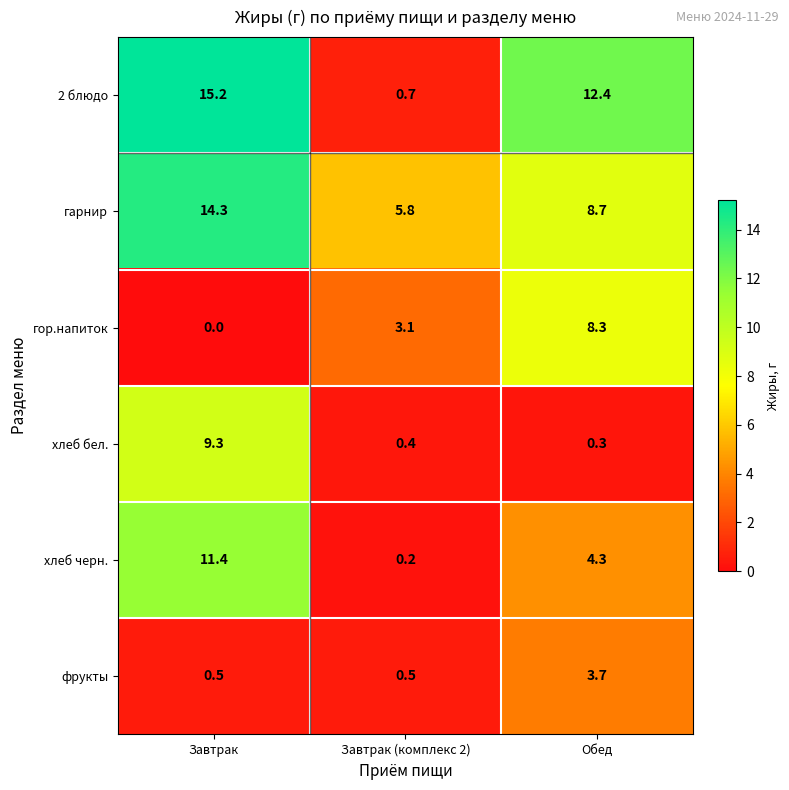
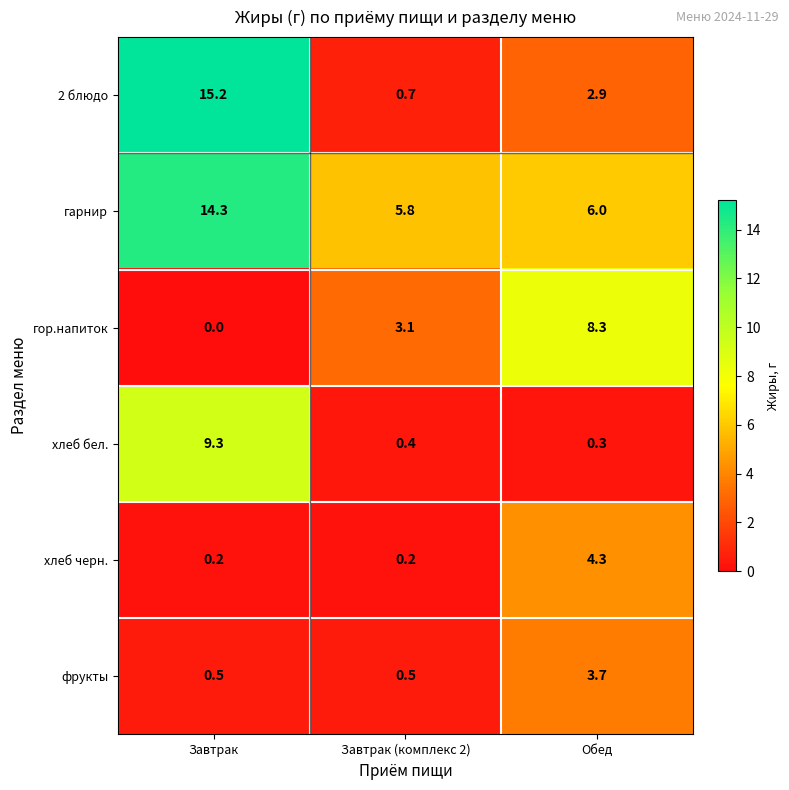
  {
    "2 блюдо": {
      "Завтрак": 15.2,
      "Завтрак (комплекс 2)": 0.7,
-     "Обед": 12.4
+     "Обед": 2.9
    },
    "гарнир": {
      "Завтрак": 14.3,
      "Завтрак (комплекс 2)": 5.8,
-     "Обед": 8.7
+     "Обед": 6.0
    },
    "гор.напиток": {
      "Завтрак": 0.0,
      "Завтрак (комплекс 2)": 3.1,
      "Обед": 8.3
    },
    "хлеб бел.": {
      "Завтрак": 9.3,
      "Завтрак (комплекс 2)": 0.4,
      "Обед": 0.3
    },
    "хлеб черн.": {
-     "Завтрак": 11.4,
+     "Завтрак": 0.2,
      "Завтрак (комплекс 2)": 0.2,
      "Обед": 4.3
    },
    "фрукты": {
      "Завтрак": 0.5,
      "Завтрак (комплекс 2)": 0.5,
      "Обед": 3.7
    }
  }
